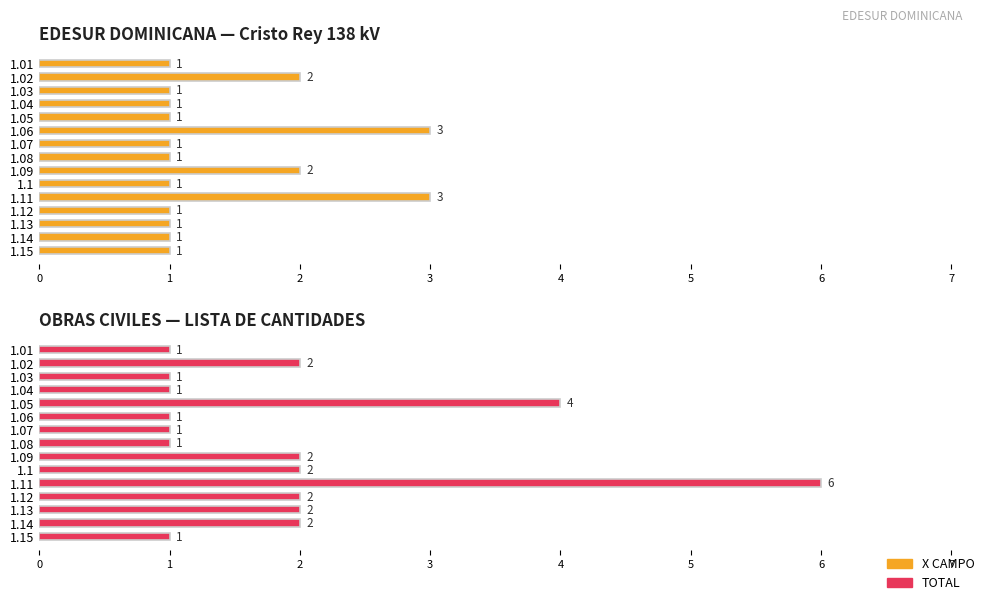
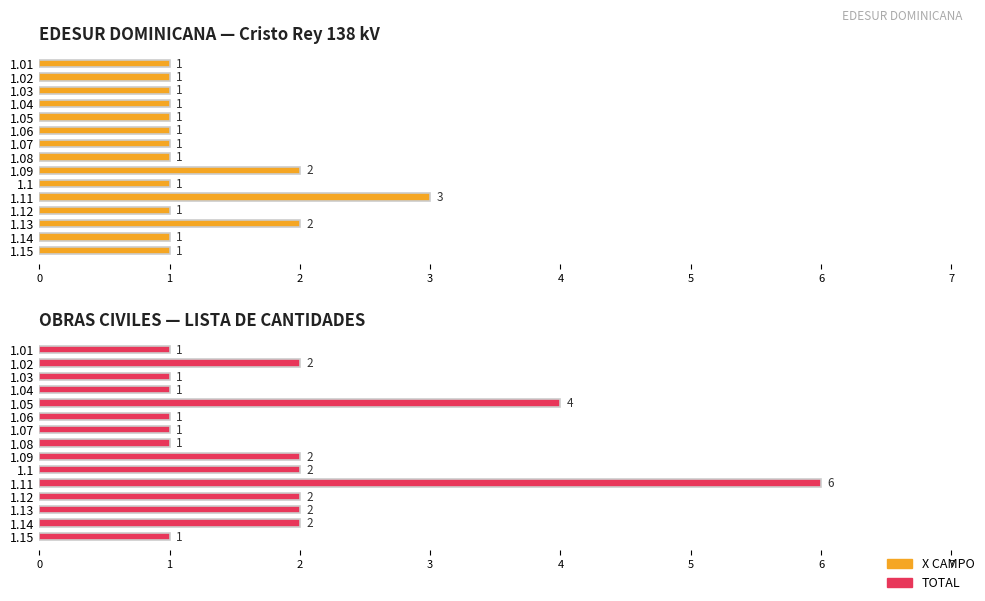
  {
    "EDESUR DOMINICANA — Cristo Rey 138 kV": {
      "1.01": 1,
-     "1.02": 2,
+     "1.02": 1,
      "1.03": 1,
      "1.04": 1,
      "1.05": 1,
-     "1.06": 3,
+     "1.06": 1,
      "1.07": 1,
      "1.08": 1,
      "1.09": 2,
      "1.1": 1,
      "1.11": 3,
      "1.12": 1,
-     "1.13": 1,
+     "1.13": 2,
      "1.14": 1,
      "1.15": 1
    },
    "OBRAS CIVILES — LISTA DE CANTIDADES": {
      "1.01": 1,
      "1.02": 2,
      "1.03": 1,
      "1.04": 1,
      "1.05": 4,
      "1.06": 1,
      "1.07": 1,
      "1.08": 1,
      "1.09": 2,
      "1.1": 2,
      "1.11": 6,
      "1.12": 2,
      "1.13": 2,
      "1.14": 2,
      "1.15": 1
    }
  }
